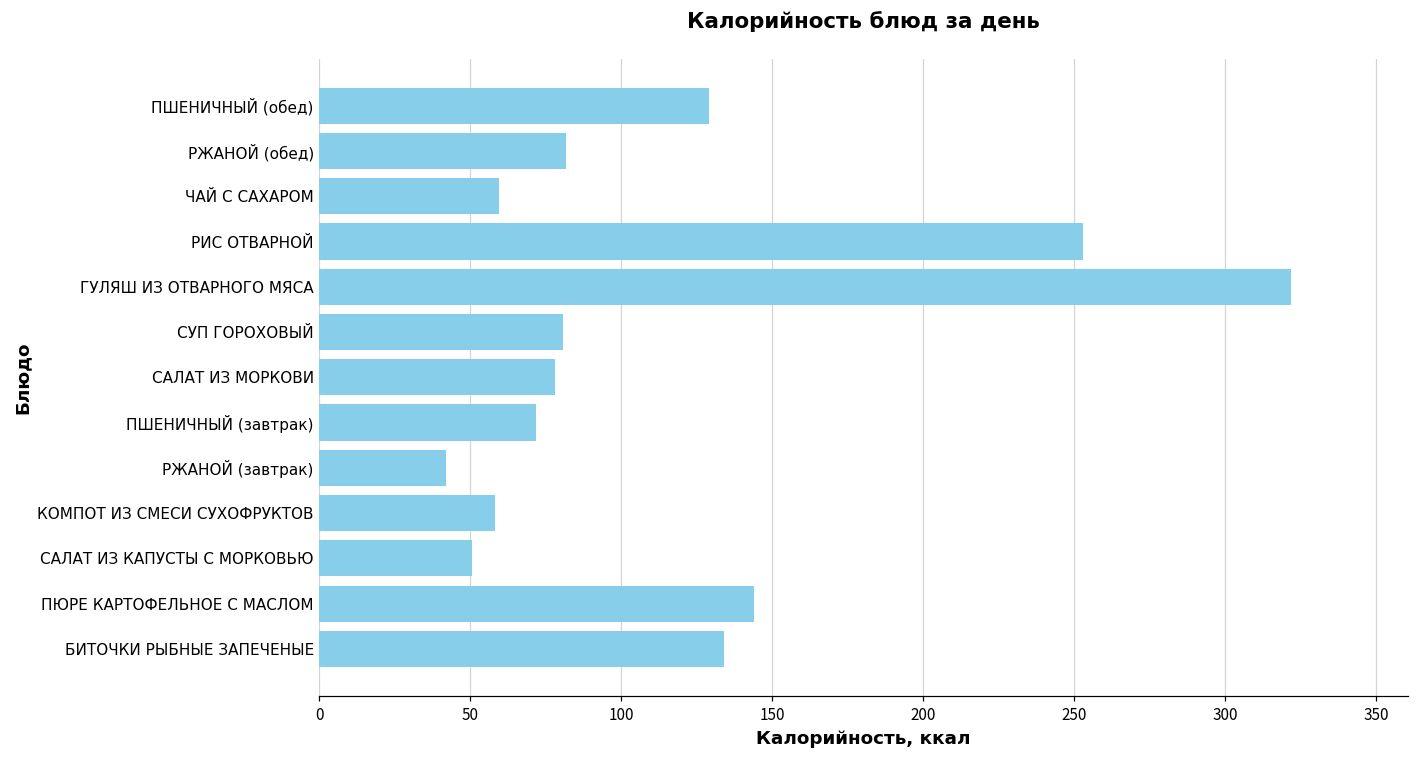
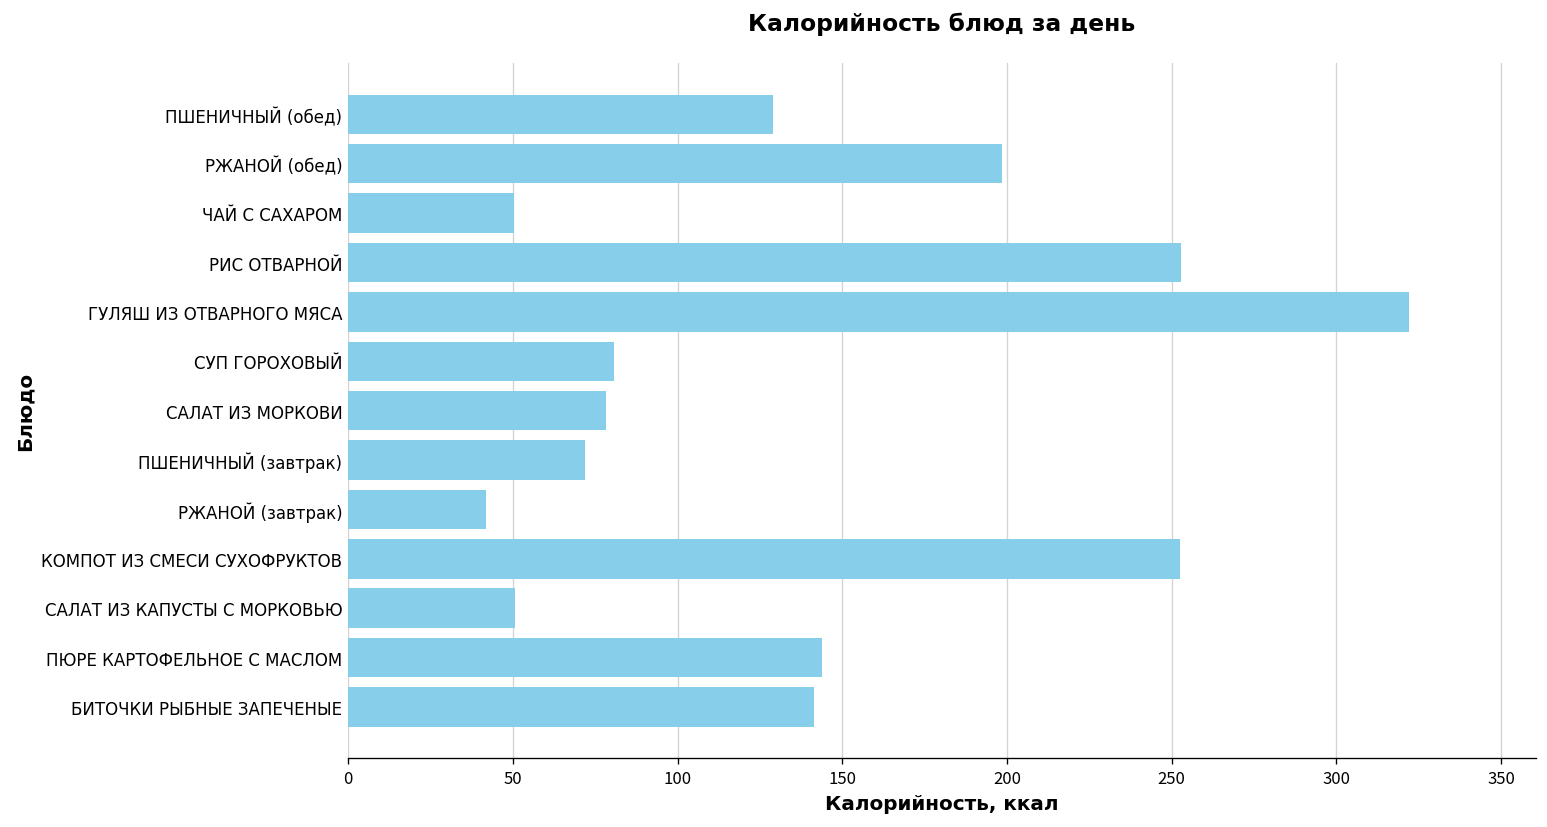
  {
    "ПШЕНИЧНЫЙ (обед)": 129,
-   "РЖАНОЙ (обед)": 82,
-   "ЧАЙ С САХАРОМ": 60,
+   "РЖАНОЙ (обед)": 199,
+   "ЧАЙ С САХАРОМ": 50,
    "РИС ОТВАРНОЙ": 253,
    "ГУЛЯШ ИЗ ОТВАРНОГО МЯСА": 322,
    "СУП ГОРОХОВЫЙ": 81,
    "САЛАТ ИЗ МОРКОВИ": 78,
    "ПШЕНИЧНЫЙ (завтрак)": 72,
    "РЖАНОЙ (завтрак)": 42,
-   "КОМПОТ ИЗ СМЕСИ СУХОФРУКТОВ": 58,
+   "КОМПОТ ИЗ СМЕСИ СУХОФРУКТОВ": 253,
    "САЛАТ ИЗ КАПУСТЫ С МОРКОВЬЮ": 51,
    "ПЮРЕ КАРТОФЕЛЬНОЕ С МАСЛОМ": 144,
-   "БИТОЧКИ РЫБНЫЕ ЗАПЕЧЕНЫЕ": 134
+   "БИТОЧКИ РЫБНЫЕ ЗАПЕЧЕНЫЕ": 141
  }
